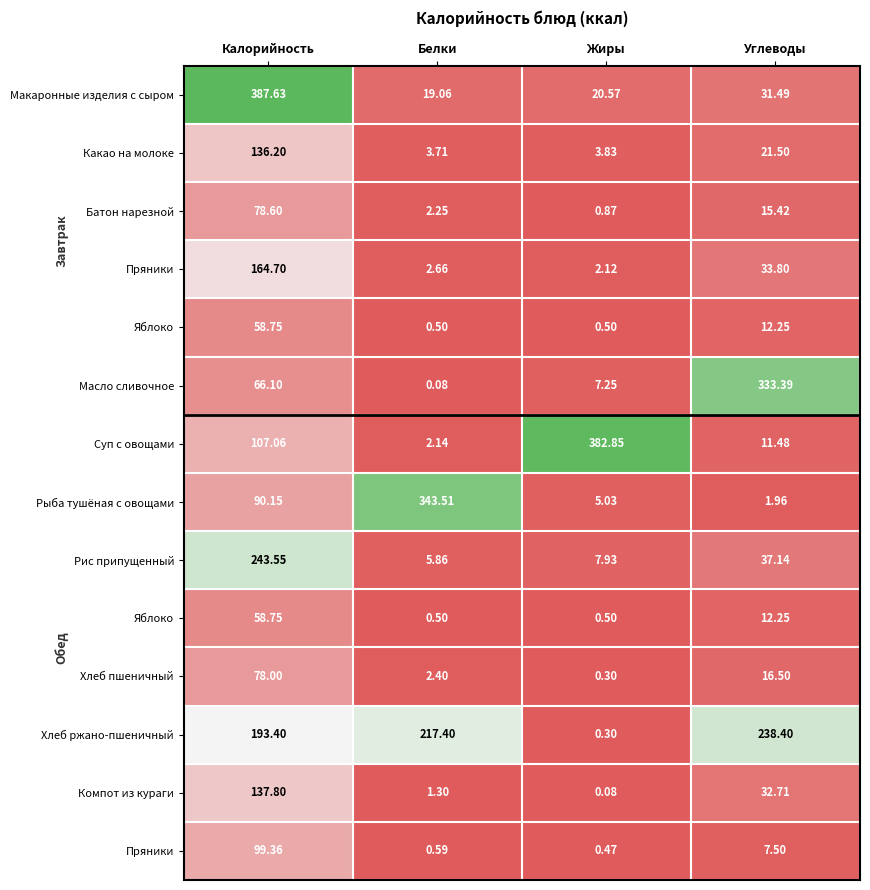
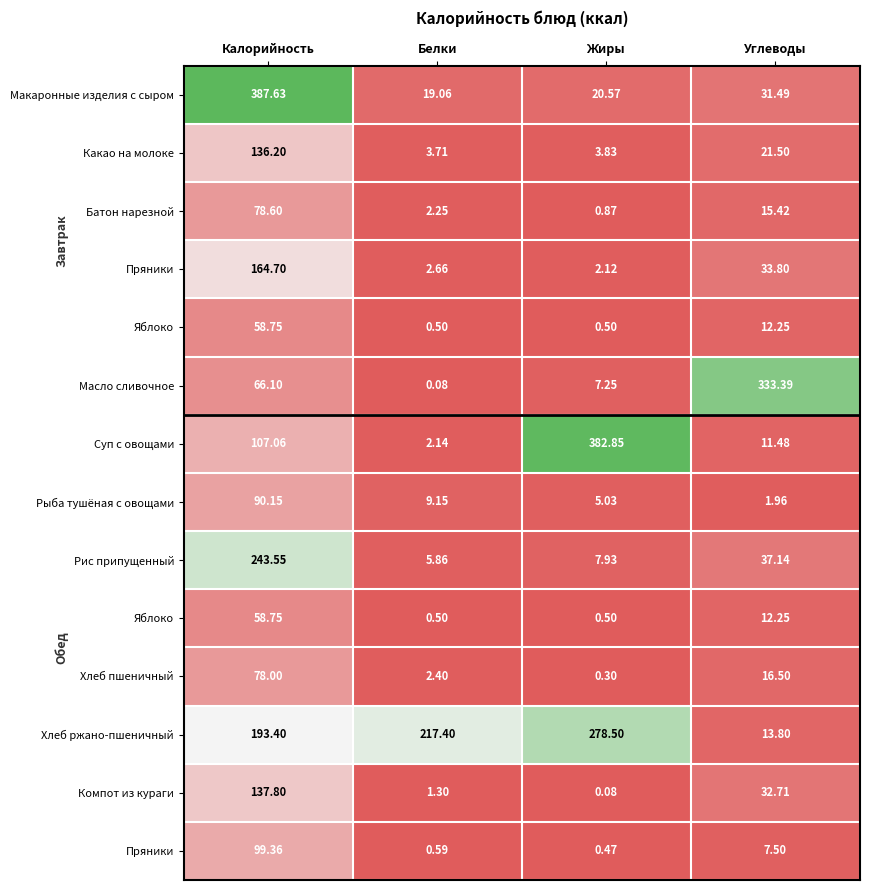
  {
    "Макаронные изделия с сыром": {
      "Калорийность": 387.63,
      "Белки": 19.06,
      "Жиры": 20.57,
      "Углеводы": 31.49
    },
    "Какао на молоке": {
      "Калорийность": 136.20,
      "Белки": 3.71,
      "Жиры": 3.83,
      "Углеводы": 21.50
    },
    "Батон нарезной": {
      "Калорийность": 78.60,
      "Белки": 2.25,
      "Жиры": 0.87,
      "Углеводы": 15.42
    },
    "Масло сливочное": {
      "Калорийность": 66.10,
      "Белки": 0.08,
      "Жиры": 7.25,
      "Углеводы": 333.39
    },
    "Суп с овощами": {
      "Калорийность": 107.06,
      "Белки": 2.14,
      "Жиры": 382.85,
      "Углеводы": 11.48
    },
    "Рыба тушёная с овощами": {
      "Калорийность": 90.15,
-     "Белки": 343.51,
+     "Белки": 9.15,
      "Жиры": 5.03,
      "Углеводы": 1.96
    },
    "Рис припущенный": {
      "Калорийность": 243.55,
      "Белки": 5.86,
      "Жиры": 7.93,
      "Углеводы": 37.14
    },
    "Хлеб пшеничный": {
      "Калорийность": 78.00,
      "Белки": 2.40,
      "Жиры": 0.30,
      "Углеводы": 16.50
    },
    "Хлеб ржано-пшеничный": {
      "Калорийность": 193.40,
      "Белки": 217.40,
-     "Жиры": 0.30,
-     "Углеводы": 238.40
+     "Жиры": 278.50,
+     "Углеводы": 13.80
    },
    "Компот из кураги": {
      "Калорийность": 137.80,
      "Белки": 1.30,
      "Жиры": 0.08,
      "Углеводы": 32.71
    }
  }
